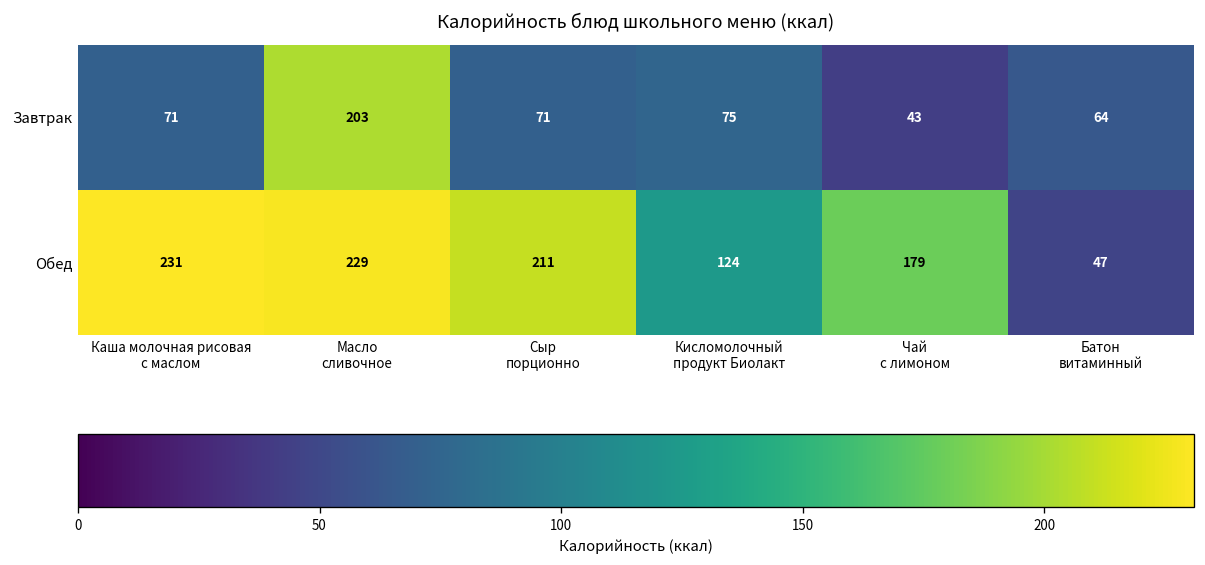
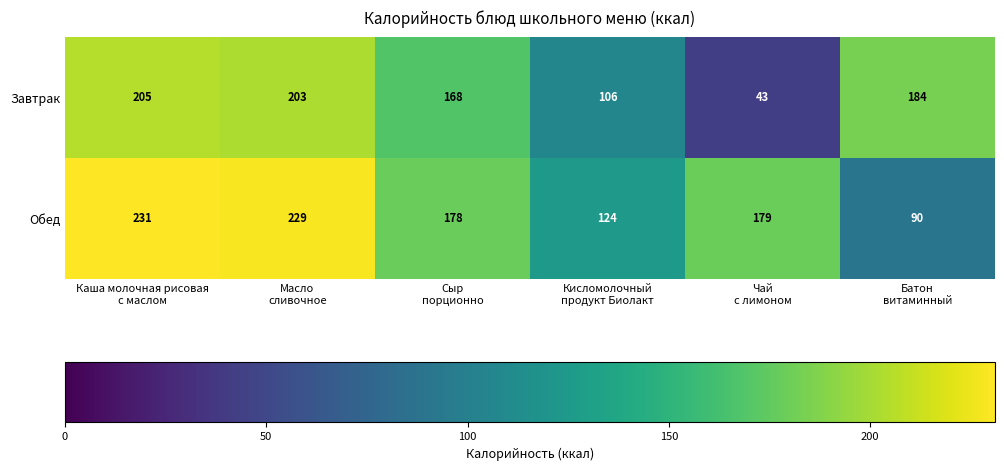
  {
    "Завтрак": {
-     "Каша молочная рисовая с маслом": 71,
+     "Каша молочная рисовая с маслом": 205,
      "Масло сливочное": 203,
-     "Сыр порционно": 71,
-     "Кисломолочный продукт Биолакт": 75,
+     "Сыр порционно": 168,
+     "Кисломолочный продукт Биолакт": 106,
      "Чай с лимоном": 43,
-     "Батон витаминный": 64
+     "Батон витаминный": 184
    },
    "Обед": {
      "Каша молочная рисовая с маслом": 231,
      "Масло сливочное": 229,
-     "Сыр порционно": 211,
+     "Сыр порционно": 178,
      "Кисломолочный продукт Биолакт": 124,
      "Чай с лимоном": 179,
-     "Батон витаминный": 47
+     "Батон витаминный": 90
    }
  }
